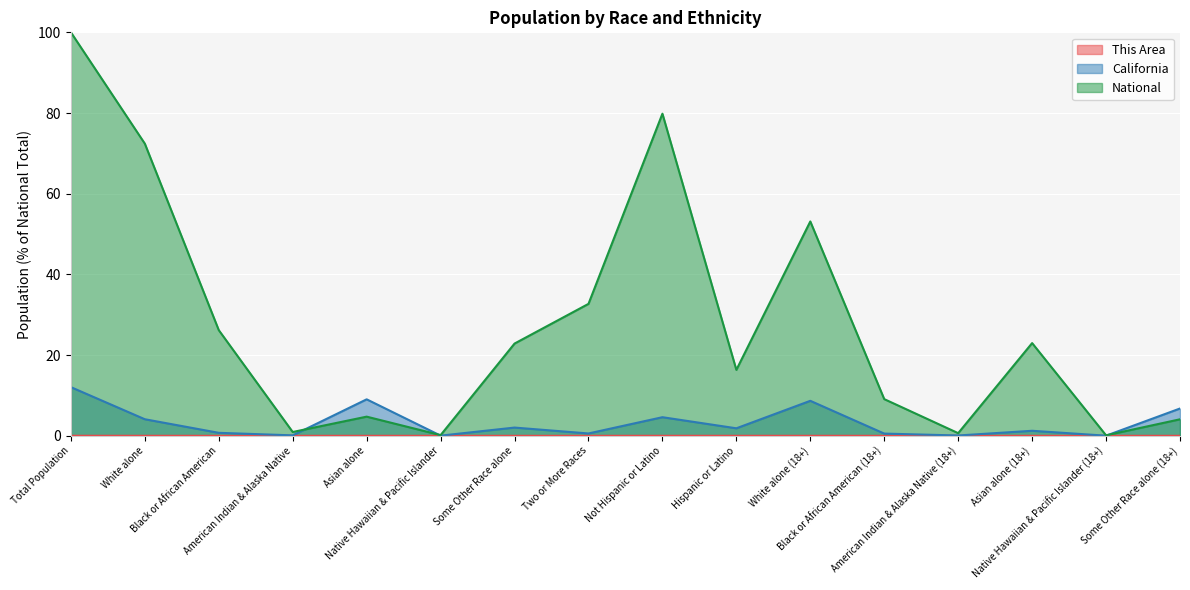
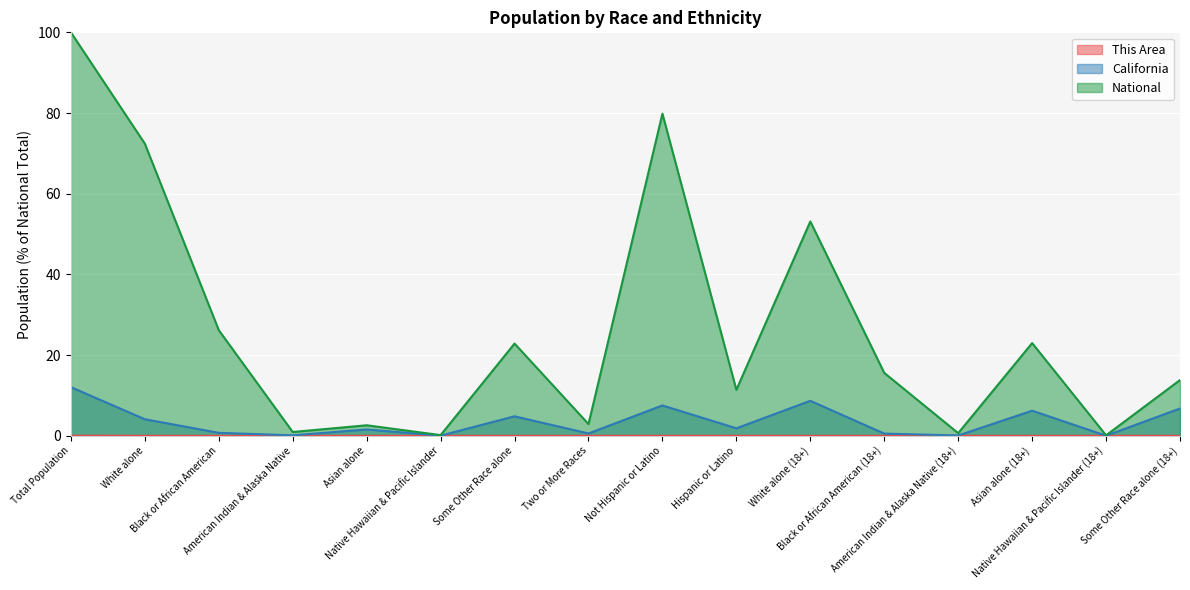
  {
    "This Area": {
      "Total Population": 0,
      "White alone": 0,
      "Black or African American": 0,
      "Asian alone": 0,
      "Some Other Race alone": 0,
      "Not Hispanic or Latino": 0,
      "Hispanic or Latino": 0,
      "White alone (18+)": 0,
      "Asian alone (18+)": 0,
      "Some Other Race alone (18+)": 0
    },
    "California": {
      "Total Population": 12,
      "White alone": 4,
      "Black or African American": 1,
-     "Asian alone": 9,
-     "Some Other Race alone": 2,
-     "Not Hispanic or Latino": 5,
+     "Asian alone": 2,
+     "Some Other Race alone": 5,
+     "Not Hispanic or Latino": 8,
      "Hispanic or Latino": 2,
      "White alone (18+)": 9,
-     "Asian alone (18+)": 1,
+     "Asian alone (18+)": 6,
      "Some Other Race alone (18+)": 7
    },
    "National": {
      "Total Population": 100,
      "White alone": 72,
      "Black or African American": 26,
      "American Indian & Alaska Native": 1,
-     "Asian alone": 5,
+     "Asian alone": 3,
      "Some Other Race alone": 23,
-     "Two or More Races": 33,
+     "Two or More Races": 3,
      "Not Hispanic or Latino": 80,
-     "Hispanic or Latino": 16,
+     "Hispanic or Latino": 11,
      "White alone (18+)": 53,
-     "Black or African American (18+)": 9,
+     "Black or African American (18+)": 16,
      "Asian alone (18+)": 23,
-     "Some Other Race alone (18+)": 4
+     "Some Other Race alone (18+)": 14
    }
  }
